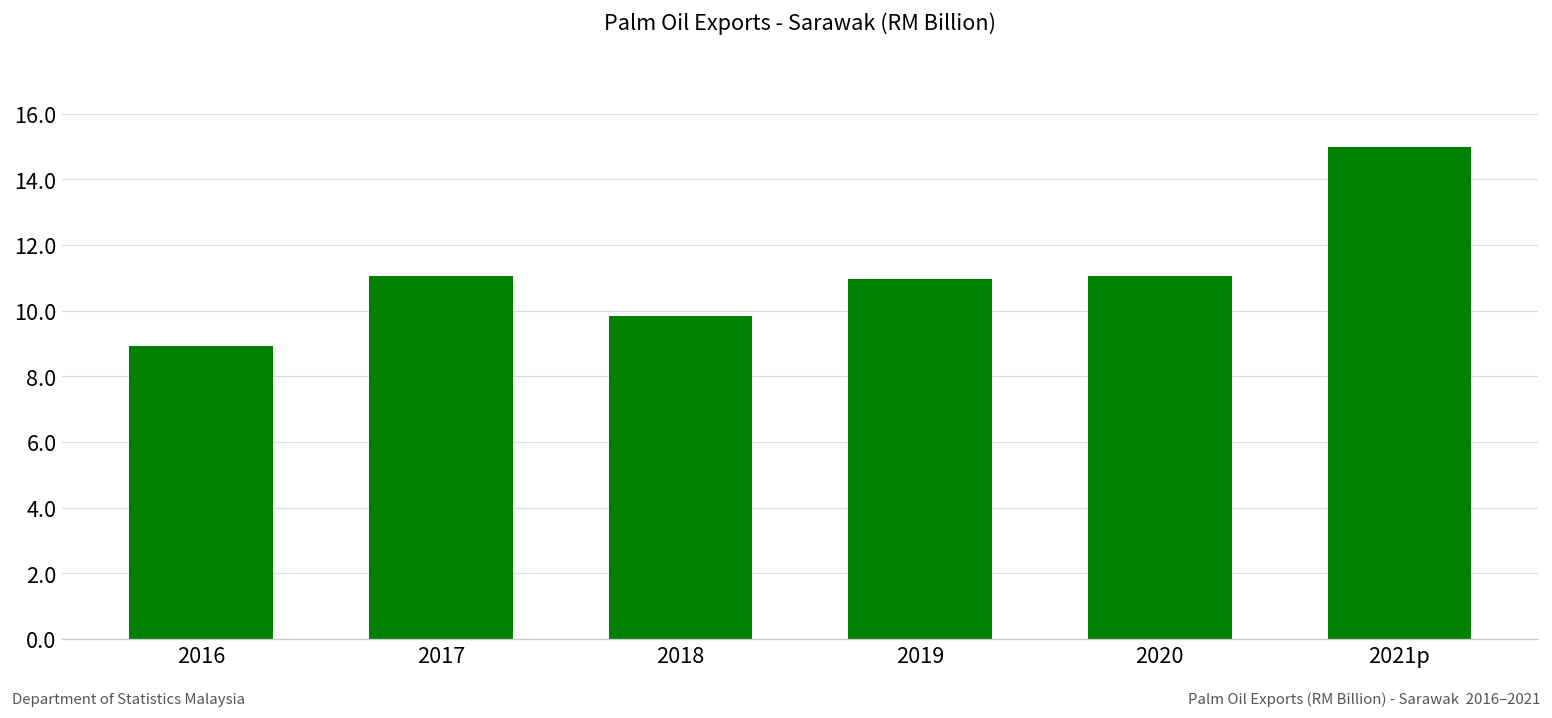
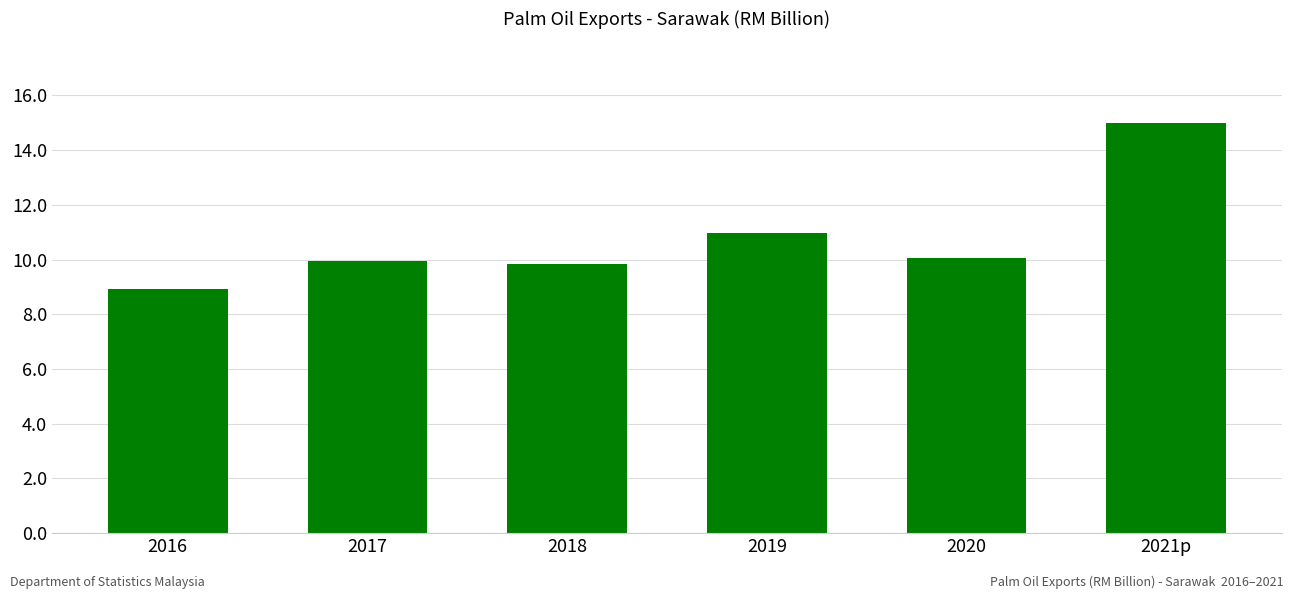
  {
    "2016": 8.9,
-   "2017": 11.0,
+   "2017": 9.9,
    "2018": 9.8,
    "2019": 11.0,
-   "2020": 11.1,
+   "2020": 10.1,
    "2021p": 15.0
  }
